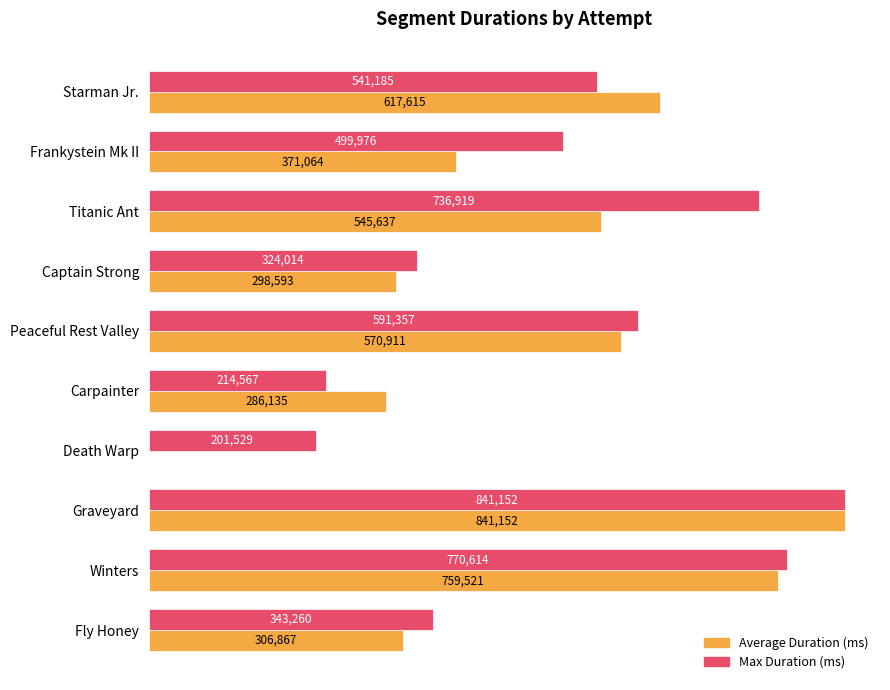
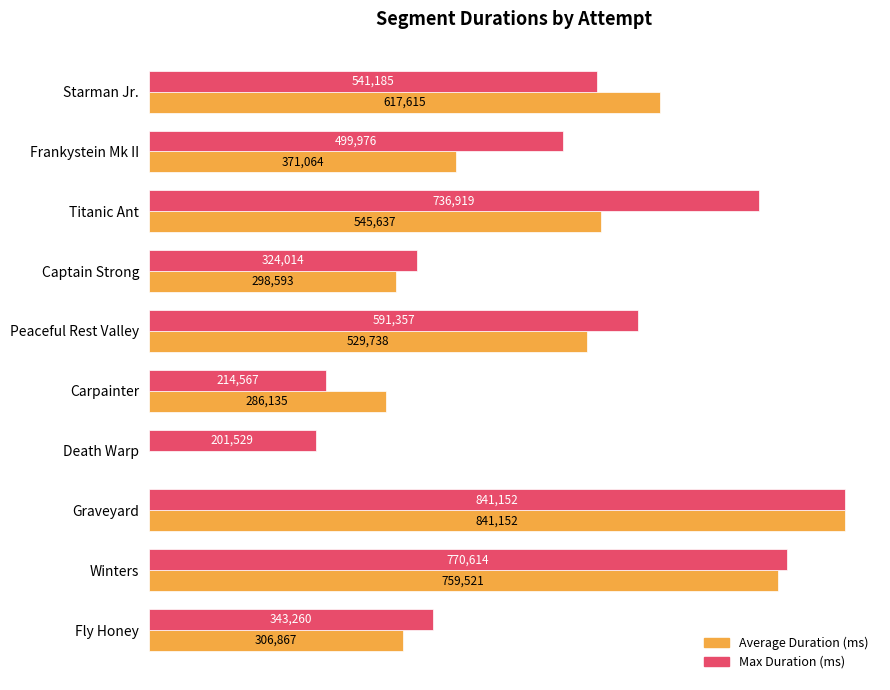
  {
    "Average Duration (ms)": {
-     "Peaceful Rest Valley": "570,911"
+     "Peaceful Rest Valley": "529,738"
    }
  }
